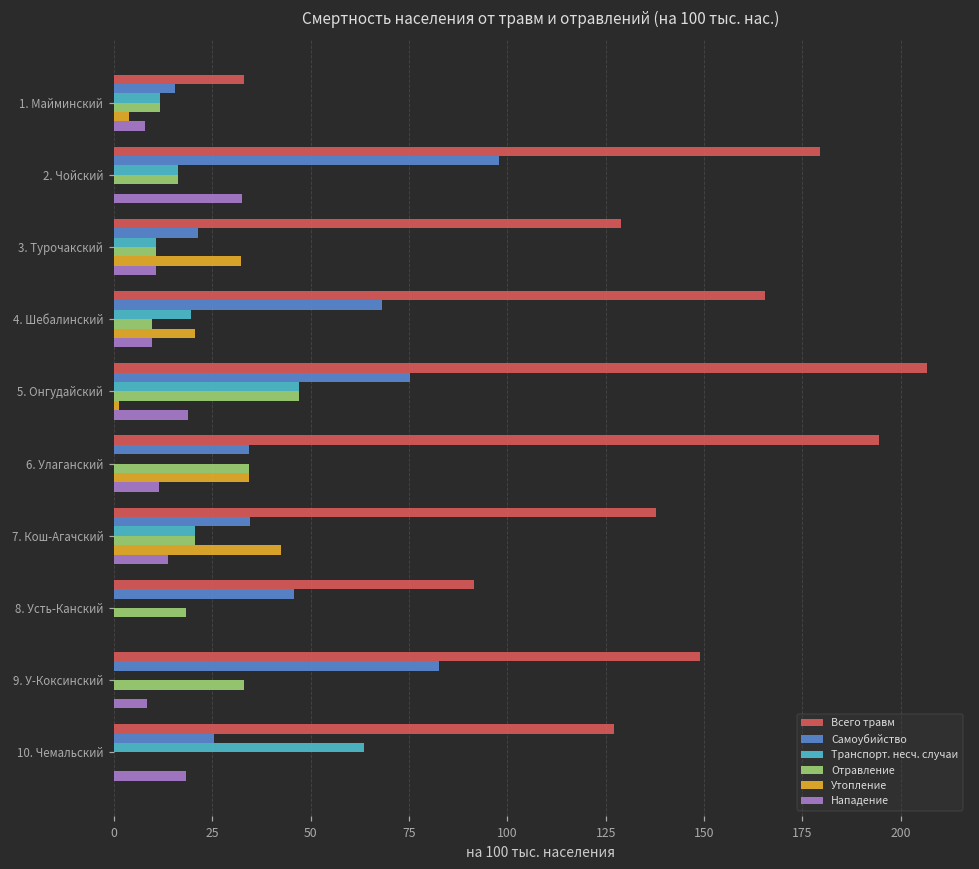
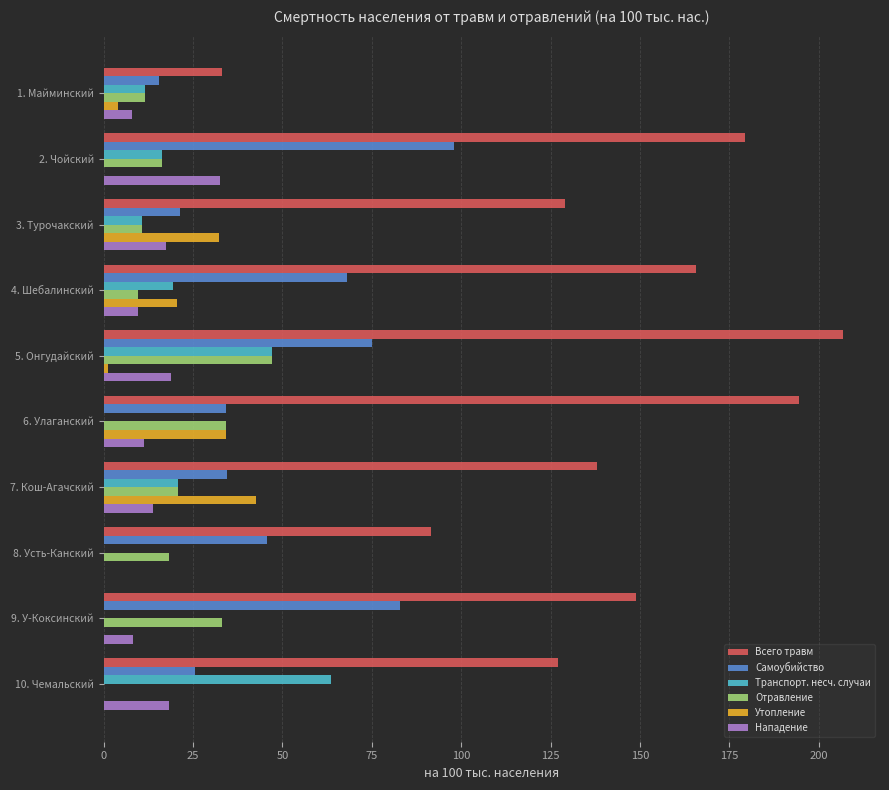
  {
    "Всего травм": {
      "1. Майминский": 33,
      "2. Чойский": 180,
      "3. Турочакский": 129,
      "4. Шебалинский": 166,
      "5. Онгудайский": 207,
      "6. Улаганский": 194,
      "7. Кош-Агачский": 138,
      "8. Усть-Канский": 92,
      "9. У-Коксинский": 149,
      "10. Чемальский": 127
    },
    "Отравление": {
      "1. Майминский": 12,
      "2. Чойский": 16,
      "3. Турочакский": 11,
      "4. Шебалинский": 10,
      "5. Онгудайский": 47,
      "6. Улаганский": 34,
      "7. Кош-Агачский": 21,
      "8. Усть-Канский": 18,
      "9. У-Коксинский": 33,
      "10. Чемальский": 0
    },
    "Утопление": {
      "1. Майминский": 4,
      "2. Чойский": 0,
      "3. Турочакский": 32,
      "4. Шебалинский": 21,
      "5. Онгудайский": 1,
      "6. Улаганский": 34,
      "7. Кош-Агачский": 43,
      "8. Усть-Канский": 0,
      "9. У-Коксинский": 0,
      "10. Чемальский": 0
    },
    "Нападение": {
      "1. Майминский": 8,
      "2. Чойский": 33,
-     "3. Турочакский": 11,
+     "3. Турочакский": 18,
      "4. Шебалинский": 10,
      "5. Онгудайский": 19,
      "6. Улаганский": 11,
      "7. Кош-Агачский": 14,
      "8. Усть-Канский": 0,
      "9. У-Коксинский": 8,
      "10. Чемальский": 18
    }
  }
